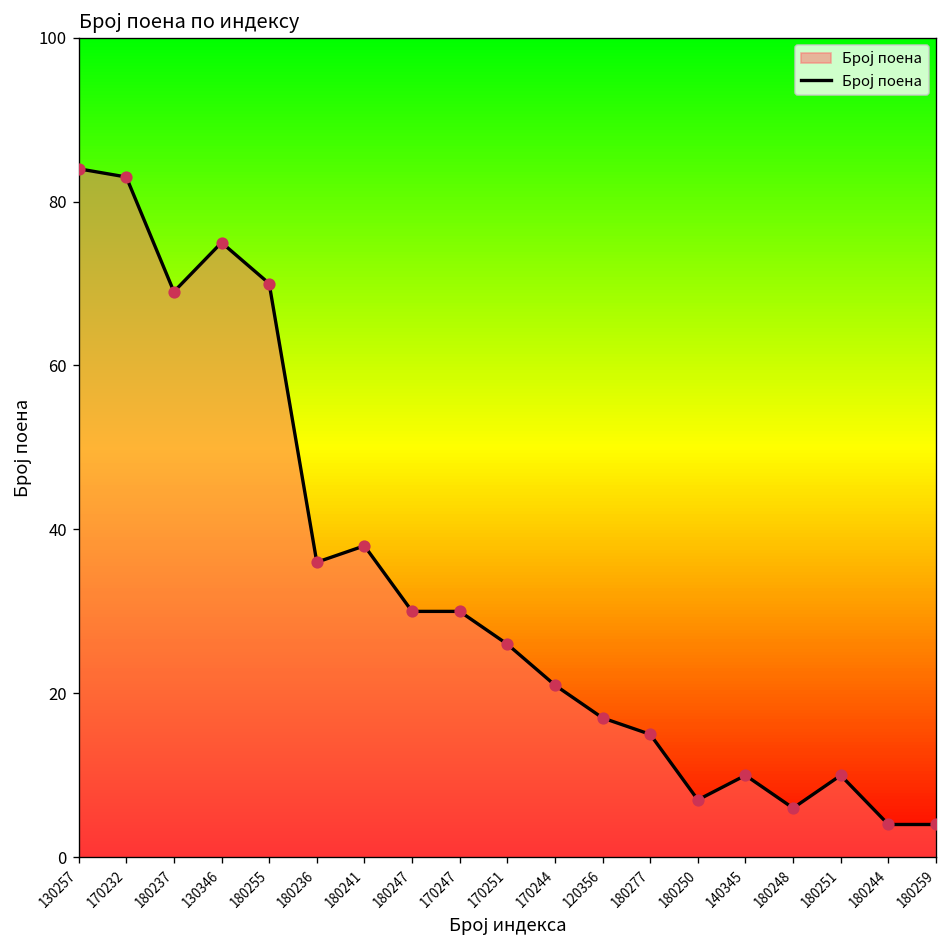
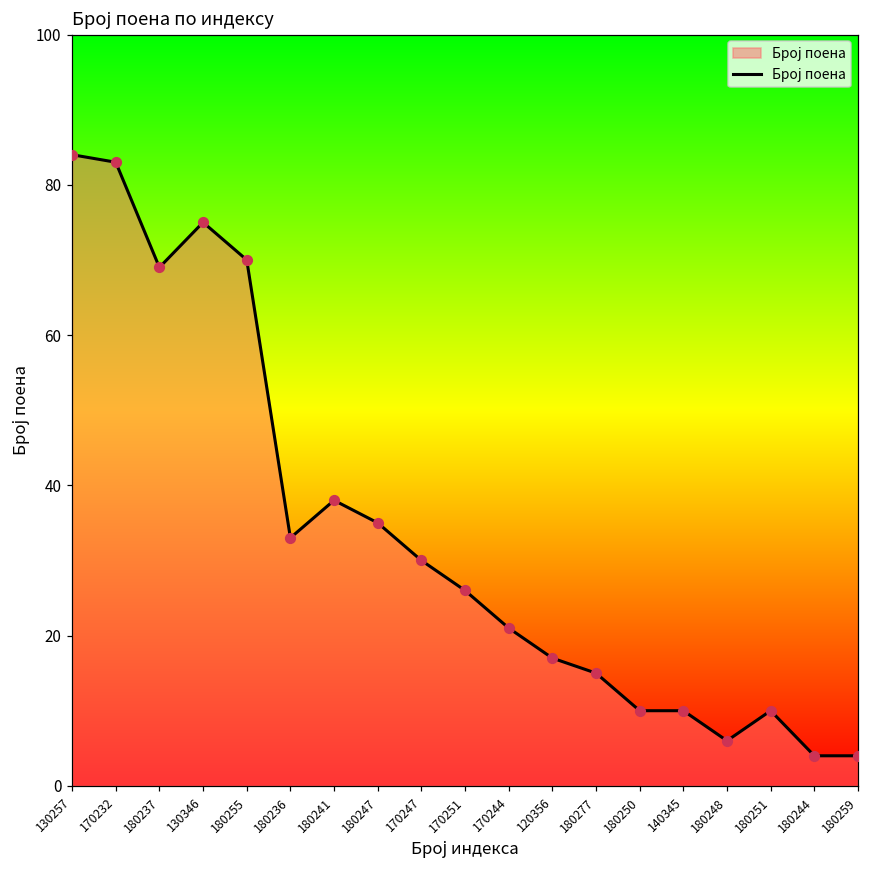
  {
    "130257": 84,
    "170232": 83,
    "180237": 69,
    "130346": 75,
    "180255": 70,
-   "180236": 36,
+   "180236": 33,
    "180241": 38,
-   "180247": 30,
+   "180247": 35,
    "170247": 30,
    "170251": 26,
    "170244": 21,
    "120356": 17,
    "180277": 15,
-   "180250": 7,
+   "180250": 10,
    "140345": 10,
    "180248": 6,
    "180251": 10,
    "180244": 4,
    "180259": 4
  }
